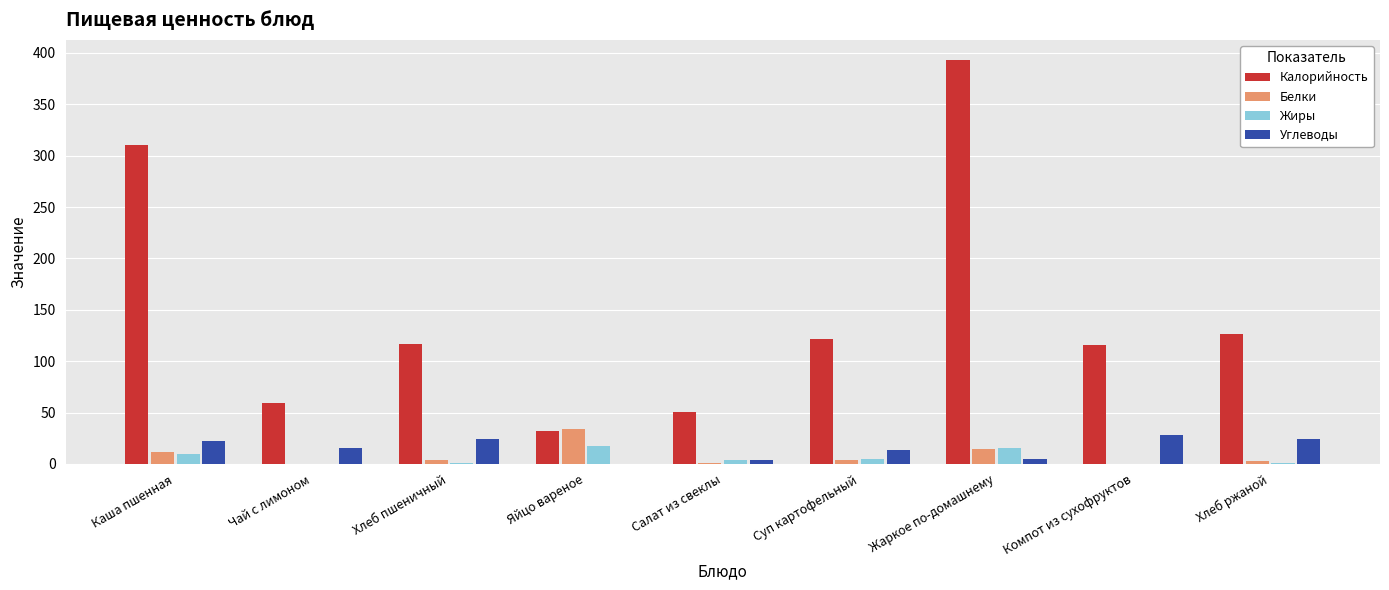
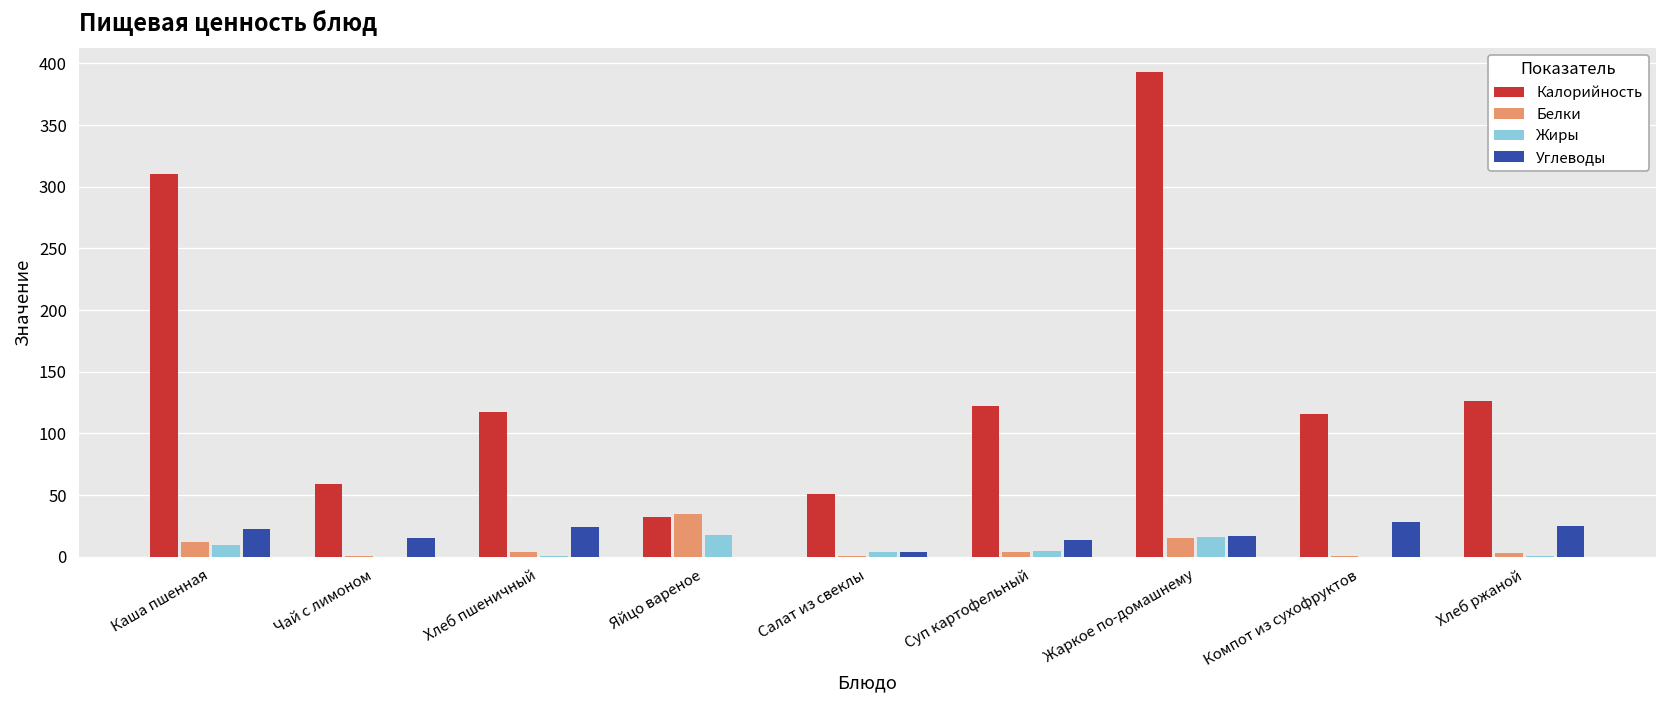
  {
    "Калорийность": {
      "Каша пшенная": 310,
      "Чай с лимоном": 59,
      "Хлеб пшеничный": 117,
      "Яйцо вареное": 32,
      "Салат из свеклы": 51,
      "Суп картофельный": 122,
      "Жаркое по-домашнему": 393,
      "Компот из сухофруктов": 116,
      "Хлеб ржаной": 126
    },
    "Белки": {
      "Каша пшенная": 12,
      "Хлеб пшеничный": 4,
      "Яйцо вареное": 34,
      "Суп картофельный": 4,
      "Жаркое по-домашнему": 15,
      "Хлеб ржаной": 3
    },
    "Жиры": {
      "Каша пшенная": 10,
      "Яйцо вареное": 18,
      "Салат из свеклы": 4,
      "Суп картофельный": 5,
      "Жаркое по-домашнему": 16,
      "Компот из сухофруктов": 0
    },
    "Углеводы": {
      "Каша пшенная": 23,
      "Чай с лимоном": 15,
      "Хлеб пшеничный": 24,
      "Салат из свеклы": 4,
      "Суп картофельный": 14,
-     "Жаркое по-домашнему": 5,
+     "Жаркое по-домашнему": 17,
      "Компот из сухофруктов": 28,
      "Хлеб ржаной": 25
    }
  }
